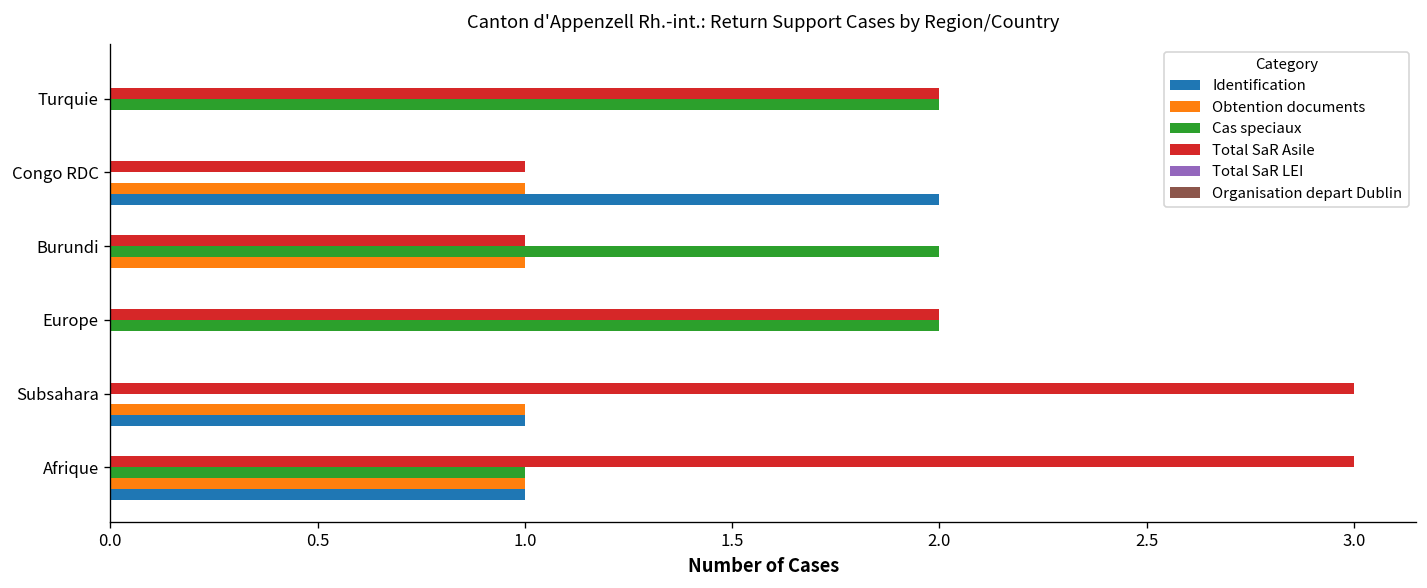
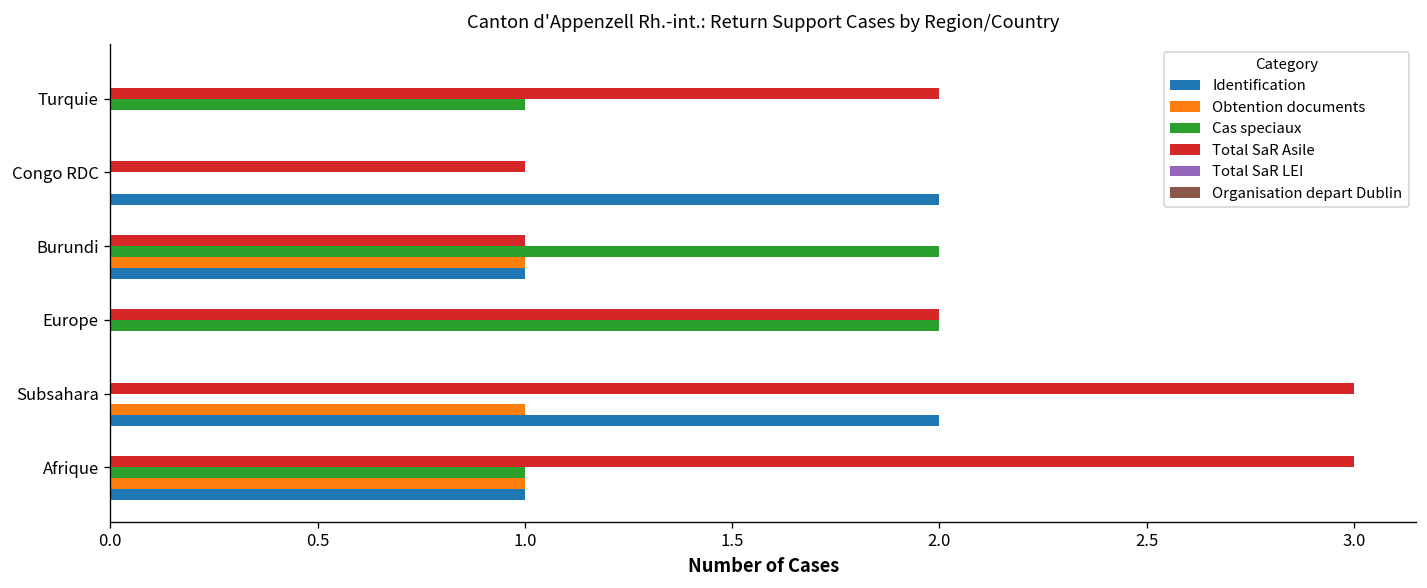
  {
    "Identification": {
      "Turquie": 0,
      "Congo RDC": 2,
-     "Burundi": 0,
+     "Burundi": 1,
      "Europe": 0,
-     "Subsahara": 1,
+     "Subsahara": 2,
      "Afrique": 1
    },
    "Obtention documents": {
      "Turquie": 0,
-     "Congo RDC": 1,
+     "Congo RDC": 0,
      "Burundi": 1,
      "Europe": 0,
      "Subsahara": 1,
      "Afrique": 1
    },
    "Cas speciaux": {
-     "Turquie": 2,
+     "Turquie": 1,
      "Congo RDC": 0,
      "Burundi": 2,
      "Europe": 2,
      "Subsahara": 0,
      "Afrique": 1
    },
    "Total SaR Asile": {
      "Turquie": 2,
      "Congo RDC": 1,
      "Burundi": 1,
      "Europe": 2,
      "Subsahara": 3,
      "Afrique": 3
    },
    "Total SaR LEI": {
      "Turquie": 0,
      "Congo RDC": 0,
      "Burundi": 0,
      "Europe": 0,
      "Subsahara": 0,
      "Afrique": 0
    },
    "Organisation depart Dublin": {
      "Turquie": 0,
      "Congo RDC": 0,
      "Burundi": 0,
      "Europe": 0,
      "Subsahara": 0,
      "Afrique": 0
    }
  }
